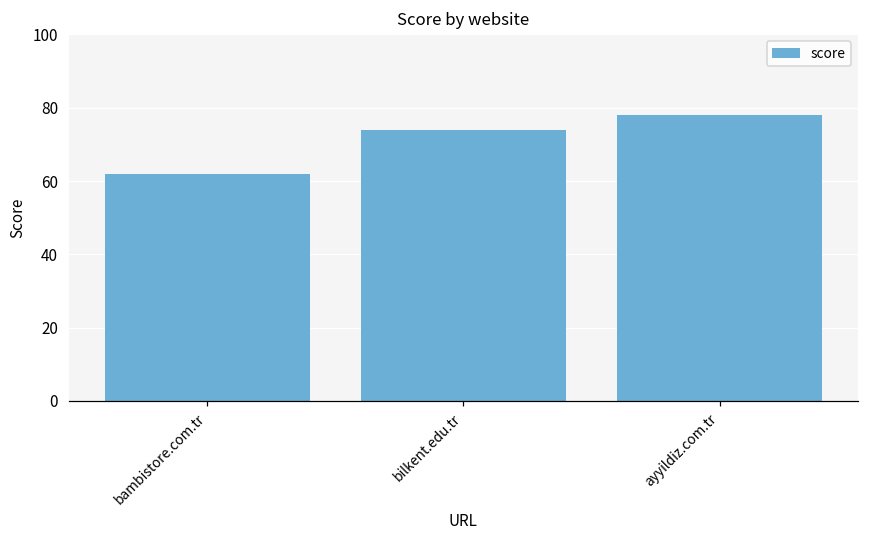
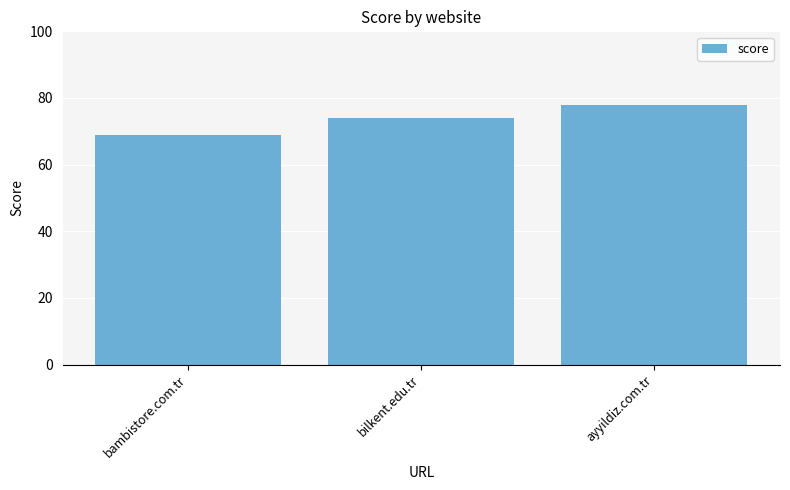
  {
-   "bambistore.com.tr": 62,
+   "bambistore.com.tr": 69,
    "bilkent.edu.tr": 74,
    "ayyildiz.com.tr": 78
  }
